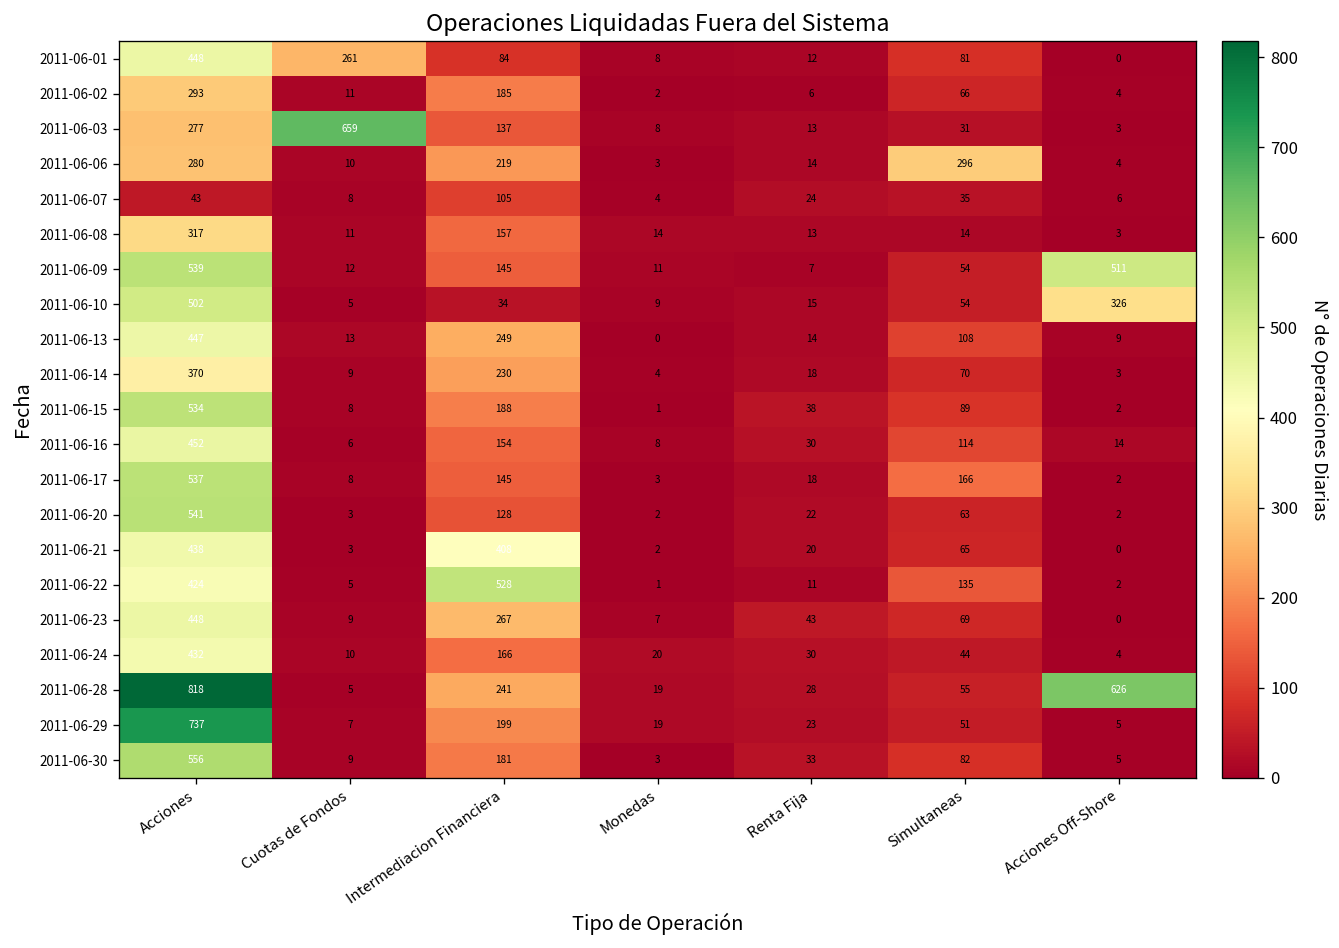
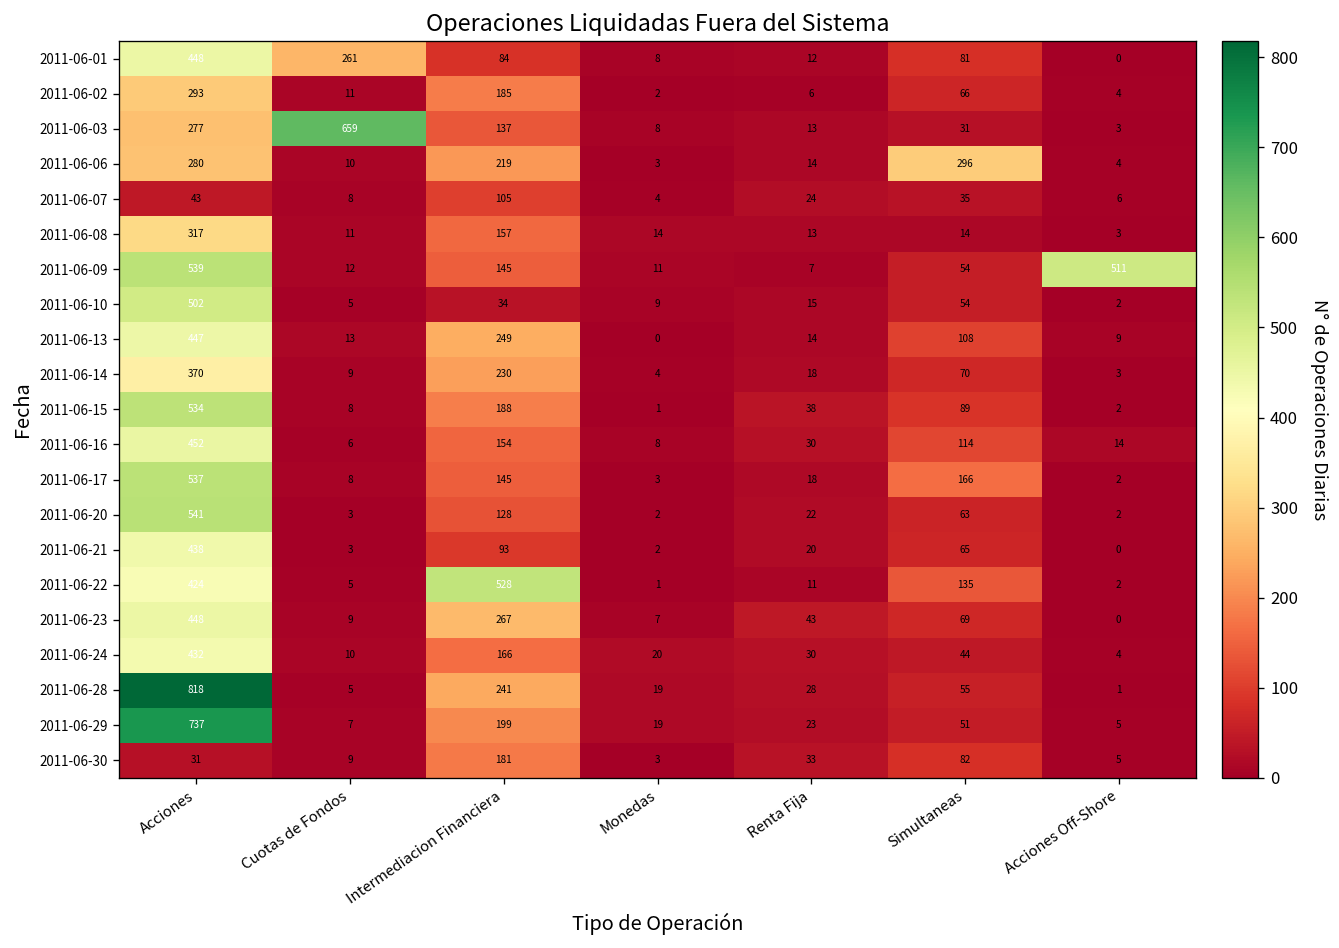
  {
    "2011-06-01": {
      "Acciones": 448,
      "Cuotas de Fondos": 261,
      "Intermediacion Financiera": 84,
      "Monedas": 8,
      "Renta Fija": 12,
      "Simultaneas": 81,
      "Acciones Off-Shore": 0
    },
    "2011-06-02": {
      "Acciones": 293,
      "Cuotas de Fondos": 11,
      "Intermediacion Financiera": 185,
      "Monedas": 2,
      "Renta Fija": 6,
      "Simultaneas": 66,
      "Acciones Off-Shore": 4
    },
    "2011-06-03": {
      "Acciones": 277,
      "Cuotas de Fondos": 659,
      "Intermediacion Financiera": 137,
      "Monedas": 8,
      "Renta Fija": 13,
      "Simultaneas": 31,
      "Acciones Off-Shore": 3
    },
    "2011-06-06": {
      "Acciones": 280,
      "Cuotas de Fondos": 10,
      "Intermediacion Financiera": 219,
      "Monedas": 3,
      "Renta Fija": 14,
      "Simultaneas": 296,
      "Acciones Off-Shore": 4
    },
    "2011-06-07": {
      "Acciones": 43,
      "Cuotas de Fondos": 8,
      "Intermediacion Financiera": 105,
      "Monedas": 4,
      "Renta Fija": 24,
      "Simultaneas": 35,
      "Acciones Off-Shore": 6
    },
    "2011-06-08": {
      "Acciones": 317,
      "Cuotas de Fondos": 11,
      "Intermediacion Financiera": 157,
      "Monedas": 14,
      "Renta Fija": 13,
      "Simultaneas": 14,
      "Acciones Off-Shore": 3
    },
    "2011-06-09": {
      "Acciones": 539,
      "Cuotas de Fondos": 12,
      "Intermediacion Financiera": 145,
      "Monedas": 11,
      "Renta Fija": 7,
      "Simultaneas": 54,
      "Acciones Off-Shore": 511
    },
    "2011-06-10": {
      "Acciones": 502,
      "Cuotas de Fondos": 5,
      "Intermediacion Financiera": 34,
      "Monedas": 9,
      "Renta Fija": 15,
      "Simultaneas": 54,
-     "Acciones Off-Shore": 326
+     "Acciones Off-Shore": 2
    },
    "2011-06-13": {
      "Acciones": 447,
      "Cuotas de Fondos": 13,
      "Intermediacion Financiera": 249,
      "Monedas": 0,
      "Renta Fija": 14,
      "Simultaneas": 108,
      "Acciones Off-Shore": 9
    },
    "2011-06-14": {
      "Acciones": 370,
      "Cuotas de Fondos": 9,
      "Intermediacion Financiera": 230,
      "Monedas": 4,
      "Renta Fija": 18,
      "Simultaneas": 70,
      "Acciones Off-Shore": 3
    },
    "2011-06-15": {
      "Acciones": 534,
      "Cuotas de Fondos": 8,
      "Intermediacion Financiera": 188,
      "Monedas": 1,
      "Renta Fija": 38,
      "Simultaneas": 89,
      "Acciones Off-Shore": 2
    },
    "2011-06-16": {
      "Acciones": 452,
      "Cuotas de Fondos": 6,
      "Intermediacion Financiera": 154,
      "Monedas": 8,
      "Renta Fija": 30,
      "Simultaneas": 114,
      "Acciones Off-Shore": 14
    },
    "2011-06-17": {
      "Acciones": 537,
      "Cuotas de Fondos": 8,
      "Intermediacion Financiera": 145,
      "Monedas": 3,
      "Renta Fija": 18,
      "Simultaneas": 166,
      "Acciones Off-Shore": 2
    },
    "2011-06-20": {
      "Acciones": 541,
      "Cuotas de Fondos": 3,
      "Intermediacion Financiera": 128,
      "Monedas": 2,
      "Renta Fija": 22,
      "Simultaneas": 63,
      "Acciones Off-Shore": 2
    },
    "2011-06-21": {
      "Acciones": 438,
      "Cuotas de Fondos": 3,
-     "Intermediacion Financiera": 408,
+     "Intermediacion Financiera": 93,
      "Monedas": 2,
      "Renta Fija": 20,
      "Simultaneas": 65,
      "Acciones Off-Shore": 0
    },
    "2011-06-22": {
      "Acciones": 424,
      "Cuotas de Fondos": 5,
      "Intermediacion Financiera": 528,
      "Monedas": 1,
      "Renta Fija": 11,
      "Simultaneas": 135,
      "Acciones Off-Shore": 2
    },
    "2011-06-23": {
      "Acciones": 448,
      "Cuotas de Fondos": 9,
      "Intermediacion Financiera": 267,
      "Monedas": 7,
      "Renta Fija": 43,
      "Simultaneas": 69,
      "Acciones Off-Shore": 0
    },
    "2011-06-24": {
      "Acciones": 432,
      "Cuotas de Fondos": 10,
      "Intermediacion Financiera": 166,
      "Monedas": 20,
      "Renta Fija": 30,
      "Simultaneas": 44,
      "Acciones Off-Shore": 4
    },
    "2011-06-28": {
      "Acciones": 818,
      "Cuotas de Fondos": 5,
      "Intermediacion Financiera": 241,
      "Monedas": 19,
      "Renta Fija": 28,
      "Simultaneas": 55,
-     "Acciones Off-Shore": 626
+     "Acciones Off-Shore": 1
    },
    "2011-06-29": {
      "Acciones": 737,
      "Cuotas de Fondos": 7,
      "Intermediacion Financiera": 199,
      "Monedas": 19,
      "Renta Fija": 23,
      "Simultaneas": 51,
      "Acciones Off-Shore": 5
    },
    "2011-06-30": {
-     "Acciones": 556,
+     "Acciones": 31,
      "Cuotas de Fondos": 9,
      "Intermediacion Financiera": 181,
      "Monedas": 3,
      "Renta Fija": 33,
      "Simultaneas": 82,
      "Acciones Off-Shore": 5
    }
  }
